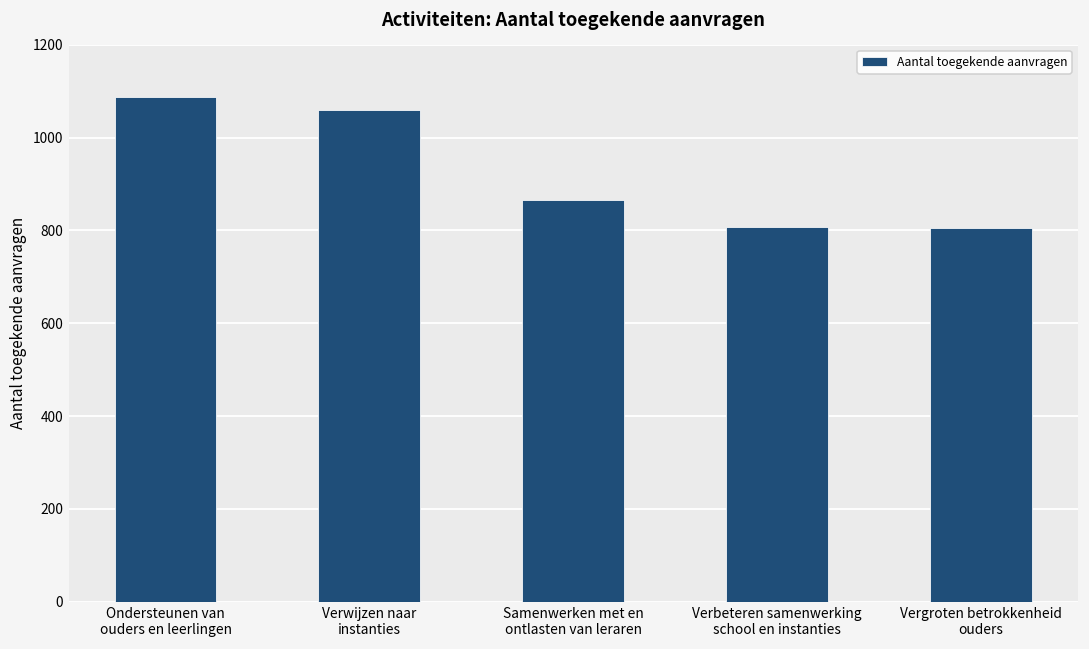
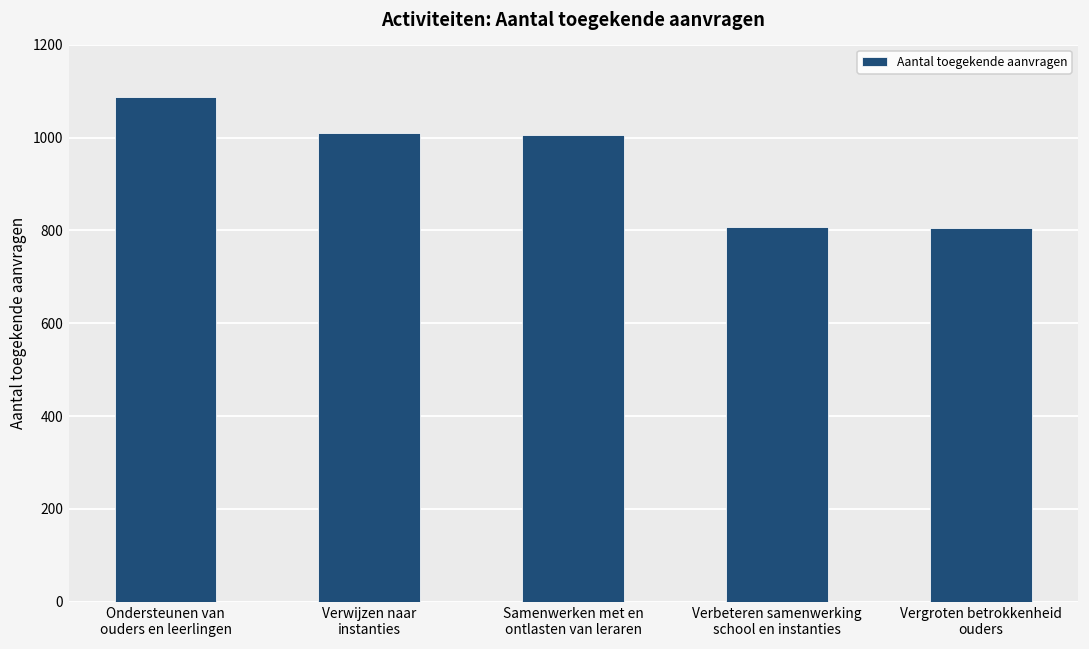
  {
    "Ondersteunen van ouders en leerlingen": 1090,
-   "Verwijzen naar instanties": 1060,
-   "Samenwerken met en ontlasten van leraren": 870,
+   "Verwijzen naar instanties": 1010,
+   "Samenwerken met en ontlasten van leraren": 1010,
    "Verbeteren samenwerking school en instanties": 810,
    "Vergroten betrokkenheid ouders": 810
  }
